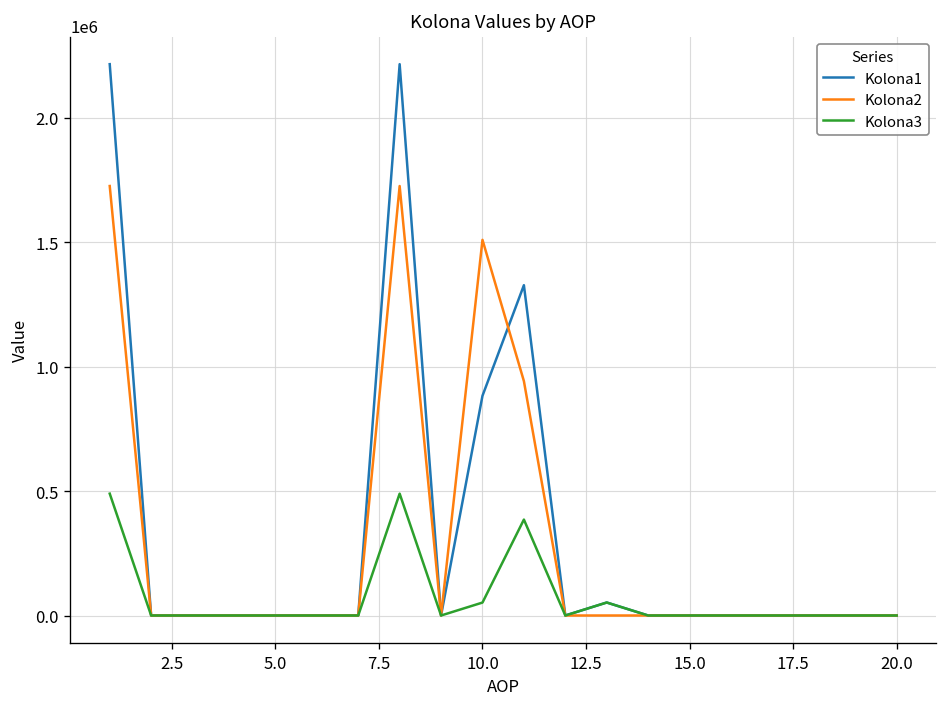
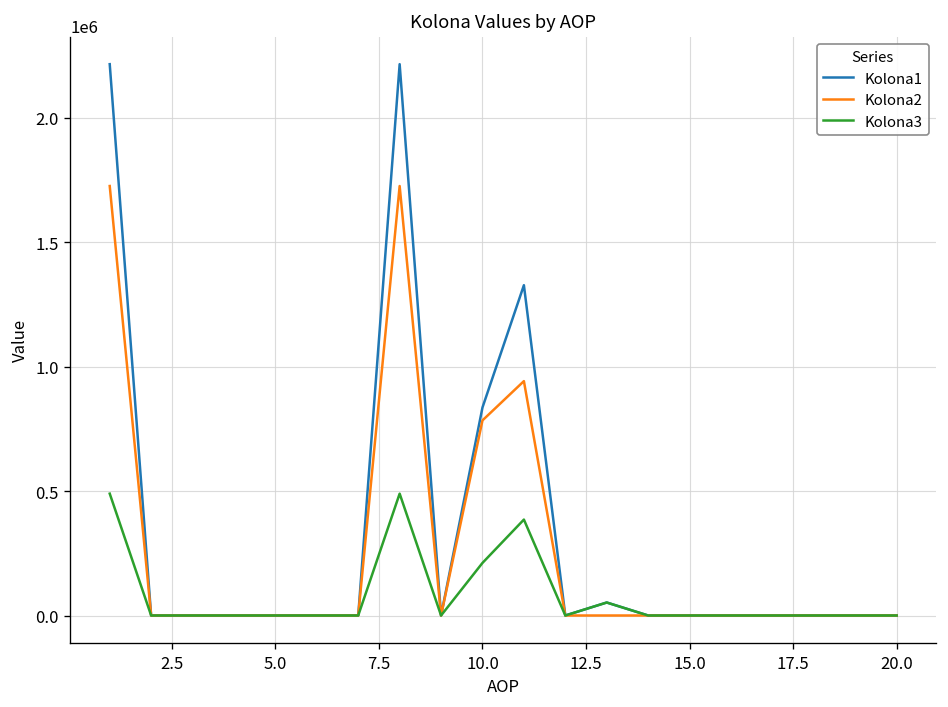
  {
    "Kolona1": {
-     "10.0": 880000
+     "10.0": 840000
    },
    "Kolona2": {
-     "10.0": 1510000
+     "10.0": 780000
    },
    "Kolona3": {
-     "10.0": 50000
+     "10.0": 210000
    }
  }
